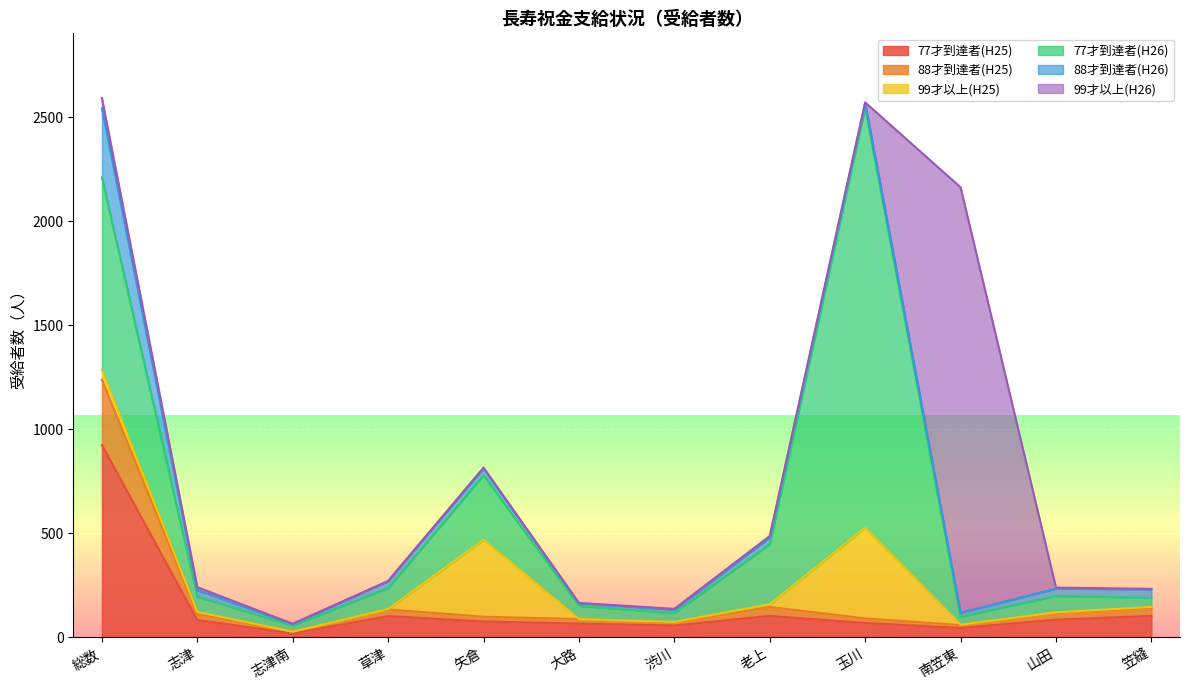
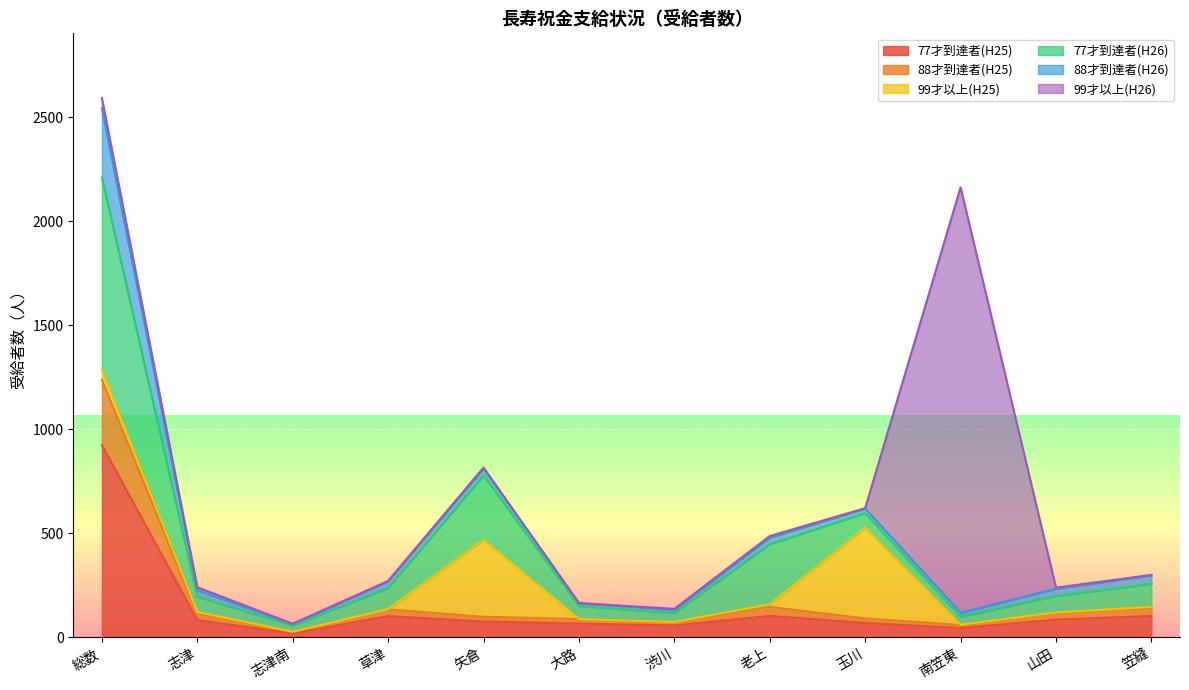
  {
    "99才以上(H25)": {
      "総数": 50,
      "矢倉": 370,
      "老上": 10,
      "玉川": 440
    },
    "77才到達者(H26)": {
      "総数": 920,
      "志津": 70,
      "草津": 100,
      "矢倉": 310,
      "大路": 60,
      "渋川": 40,
      "老上": 290,
-     "玉川": 2020,
+     "玉川": 70,
      "南笠東": 40,
      "山田": 80,
-     "笠縫": 40
+     "笠縫": 110
    },
    "88才到達者(H26)": {
      "総数": 330,
      "志津": 30,
      "南笠東": 20
    },
    "99才以上(H26)": {
      "総数": 50,
      "志津": 10,
      "南笠東": 2050
    }
  }
